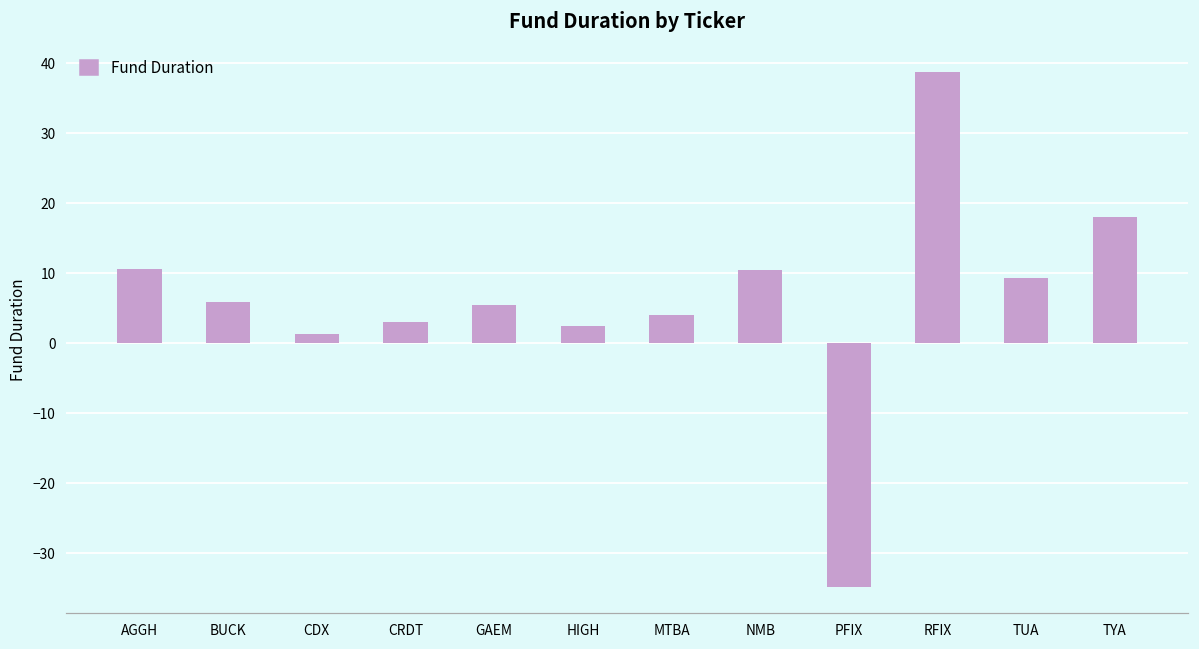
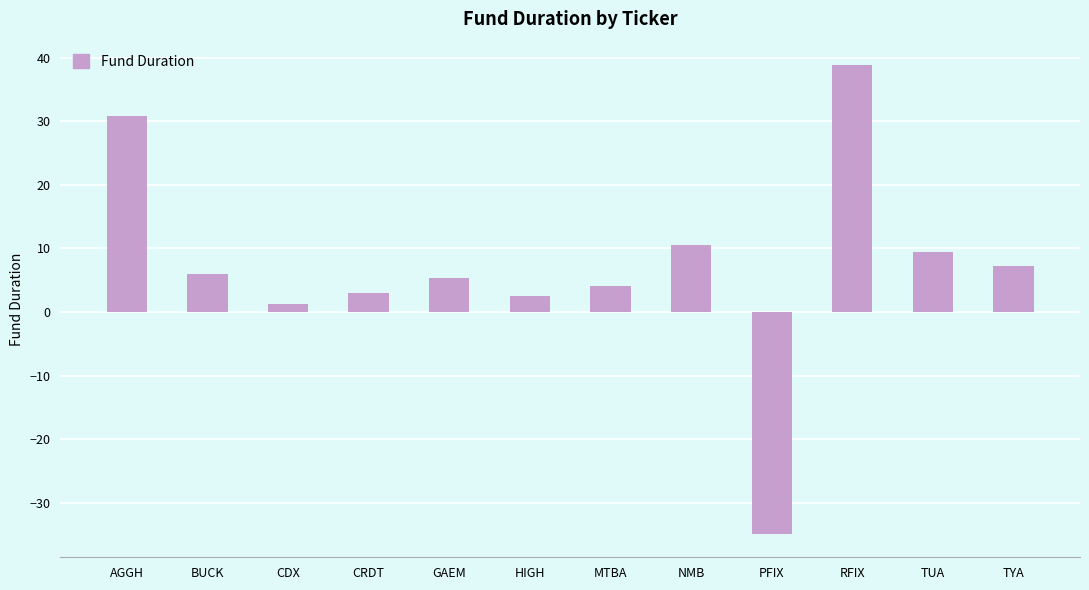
  {
-   "AGGH": 11,
+   "AGGH": 31,
    "BUCK": 6,
    "CDX": 1,
    "CRDT": 3,
    "GAEM": 5,
    "HIGH": 2,
    "MTBA": 4,
    "NMB": 11,
    "PFIX": -35,
    "RFIX": 39,
    "TUA": 9,
-   "TYA": 18
+   "TYA": 7
  }
